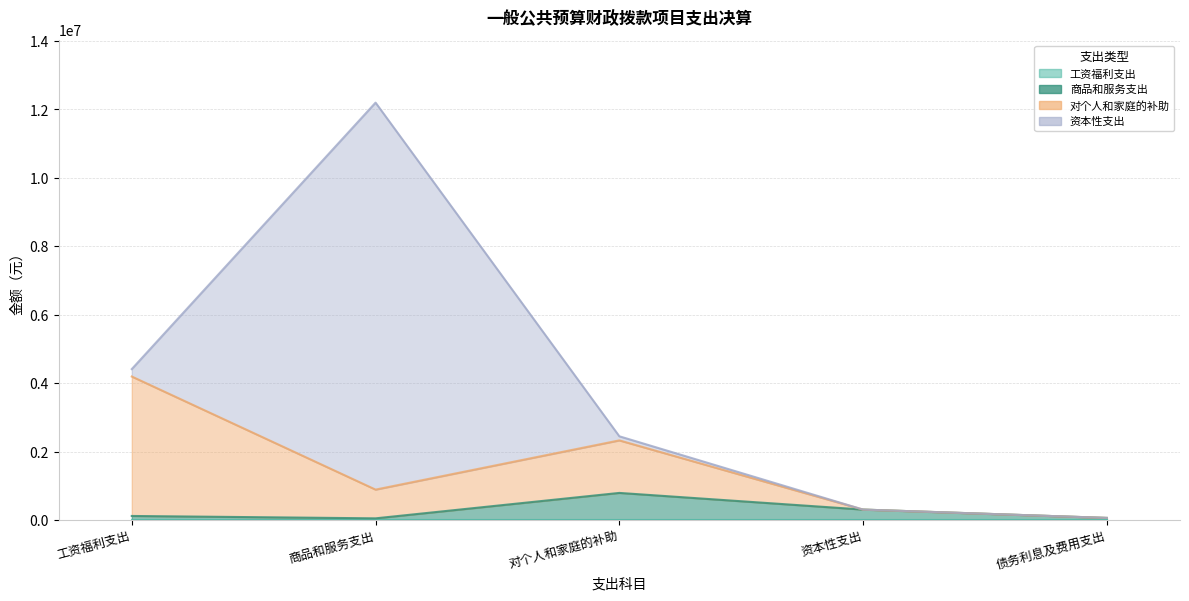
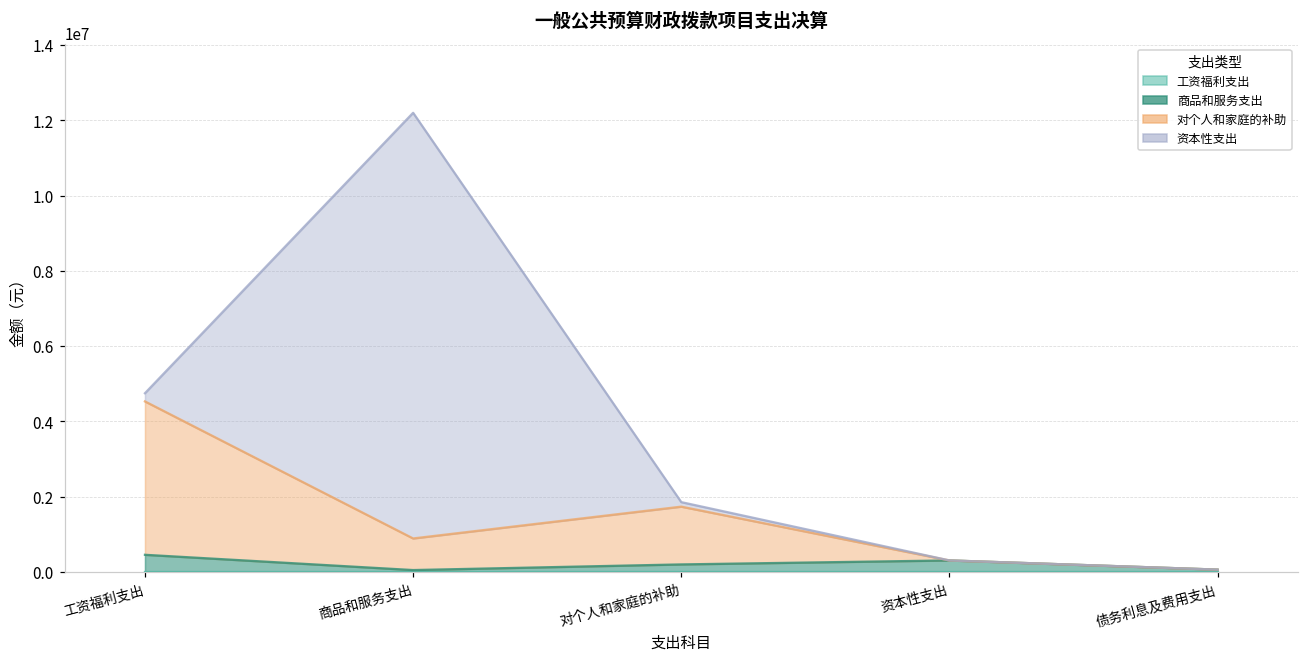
  {
    "商品和服务支出": {
-     "工资福利支出": 100000,
-     "对个人和家庭的补助": 800000
+     "工资福利支出": 500000,
+     "对个人和家庭的补助": 200000
    },
    "对个人和家庭的补助": {
      "工资福利支出": 4100000,
      "商品和服务支出": 800000,
      "对个人和家庭的补助": 1500000
    }
  }
